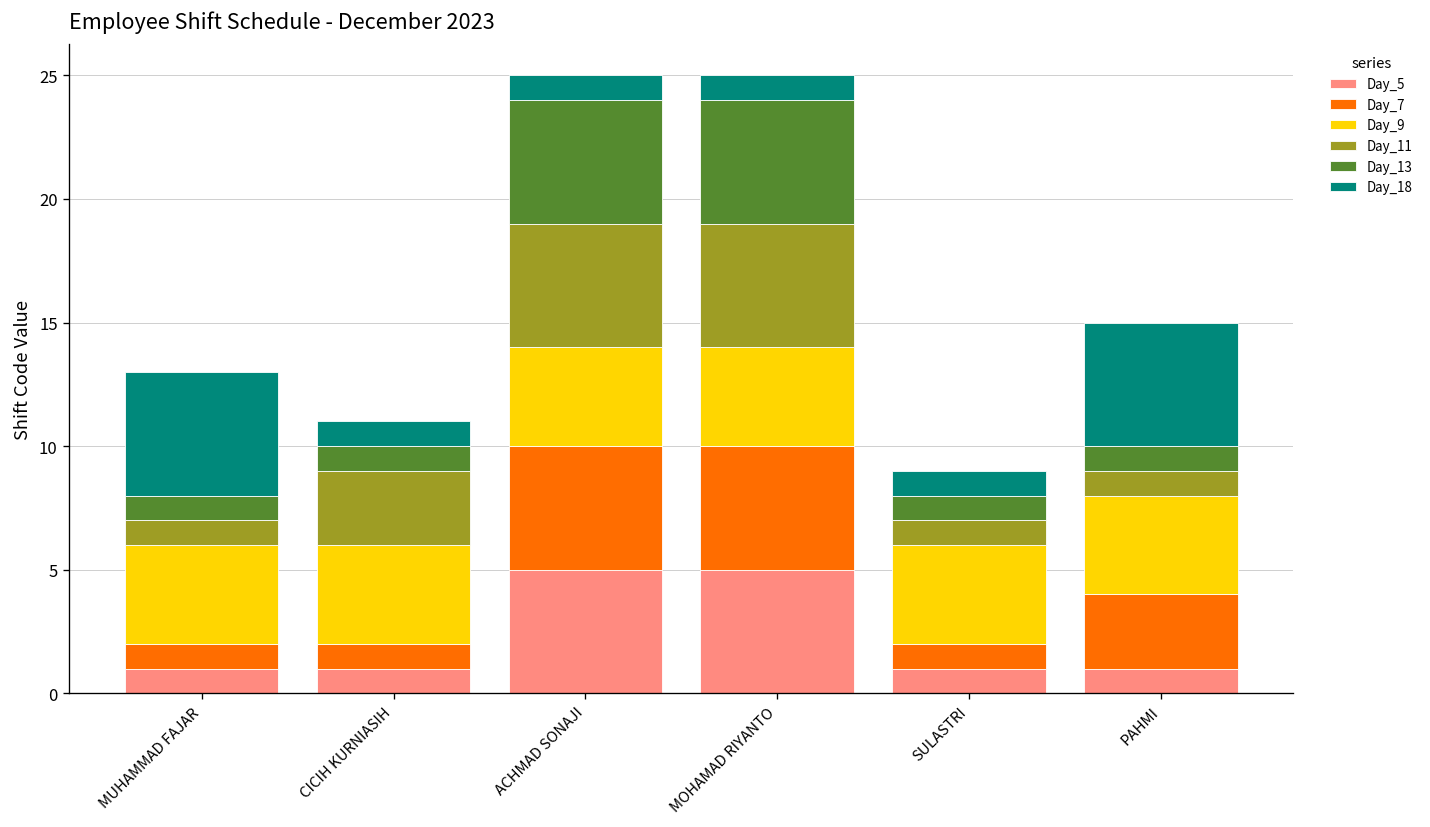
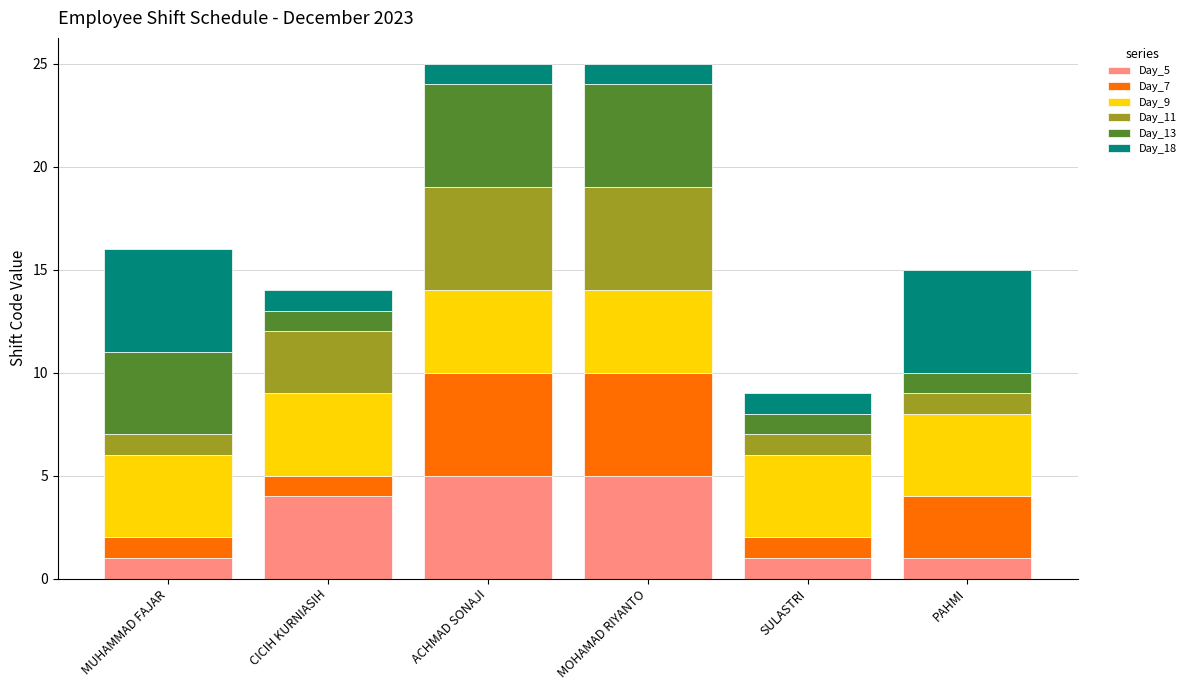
  {
    "Day_5": {
      "MUHAMMAD FAJAR": 1,
-     "CICIH KURNIASIH": 1,
+     "CICIH KURNIASIH": 4,
      "ACHMAD SONAJI": 5,
      "MOHAMAD RIYANTO": 5,
      "SULASTRI": 1,
      "PAHMI": 1
    },
    "Day_7": {
      "MUHAMMAD FAJAR": 1,
      "CICIH KURNIASIH": 1,
      "ACHMAD SONAJI": 5,
      "MOHAMAD RIYANTO": 5,
      "SULASTRI": 1,
      "PAHMI": 3
    },
    "Day_9": {
      "MUHAMMAD FAJAR": 4,
      "CICIH KURNIASIH": 4,
      "ACHMAD SONAJI": 4,
      "MOHAMAD RIYANTO": 4,
      "SULASTRI": 4,
      "PAHMI": 4
    },
    "Day_11": {
      "MUHAMMAD FAJAR": 1,
      "CICIH KURNIASIH": 3,
      "ACHMAD SONAJI": 5,
      "MOHAMAD RIYANTO": 5,
      "SULASTRI": 1,
      "PAHMI": 1
    },
    "Day_13": {
-     "MUHAMMAD FAJAR": 1,
+     "MUHAMMAD FAJAR": 4,
      "CICIH KURNIASIH": 1,
      "ACHMAD SONAJI": 5,
      "MOHAMAD RIYANTO": 5,
      "SULASTRI": 1,
      "PAHMI": 1
    },
    "Day_18": {
      "MUHAMMAD FAJAR": 5,
      "CICIH KURNIASIH": 1,
      "ACHMAD SONAJI": 1,
      "MOHAMAD RIYANTO": 1,
      "SULASTRI": 1,
      "PAHMI": 5
    }
  }
